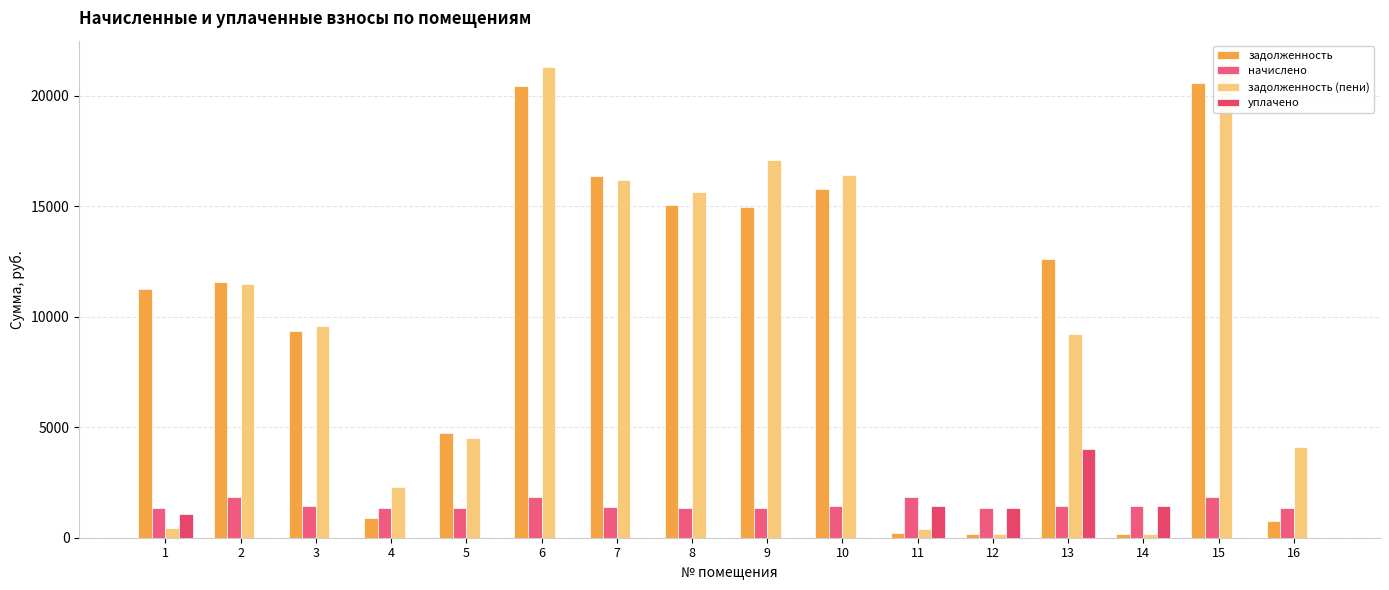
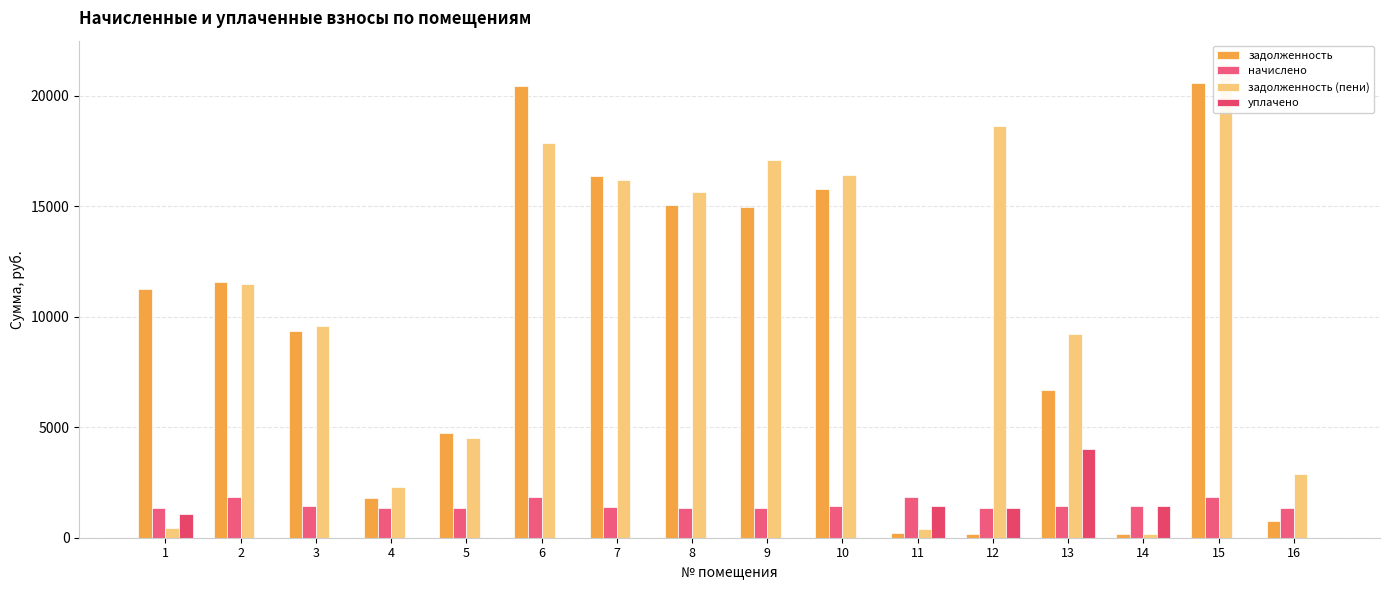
  {
    "задолженность": {
      "1": 11300,
      "2": 11600,
      "3": 9400,
-     "4": 900,
+     "4": 1800,
      "5": 4700,
      "6": 20500,
      "7": 16400,
      "8": 15000,
      "9": 15000,
      "10": 15800,
      "11": 200,
      "12": 200,
-     "13": 12600,
+     "13": 6700,
      "14": 200,
      "15": 20600,
      "16": 800
    },
    "задолженность (пени)": {
      "1": 500,
      "2": 11500,
      "3": 9600,
      "4": 2300,
      "5": 4500,
-     "6": 21300,
+     "6": 17900,
      "7": 16200,
      "8": 15700,
      "9": 17100,
      "10": 16400,
      "11": 400,
-     "12": 200,
+     "12": 18600,
      "13": 9200,
      "14": 200,
-     "16": 4100
+     "16": 2900
    }
  }
